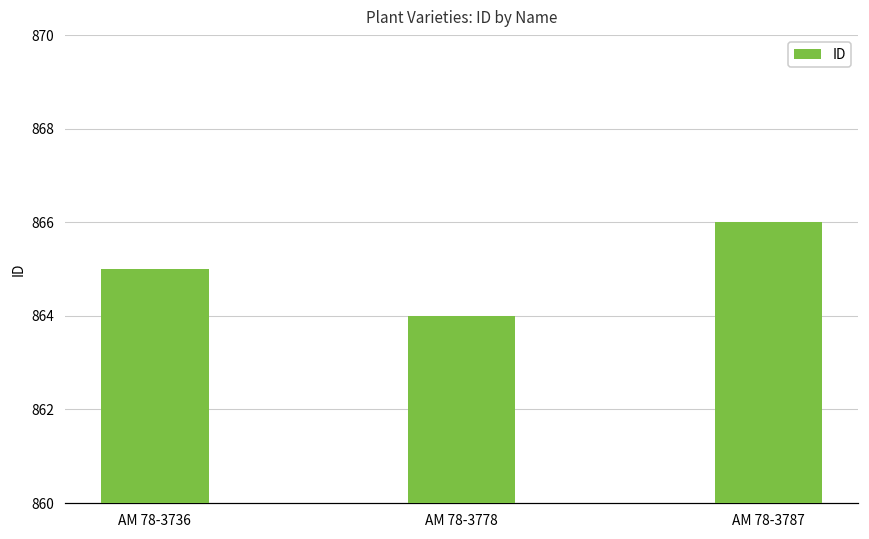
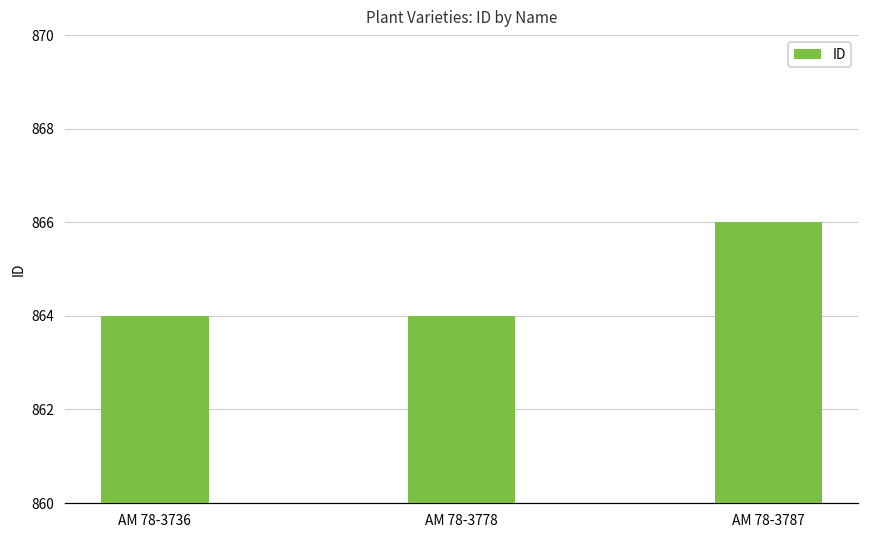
  {
-   "AM 78-3736": 865,
+   "AM 78-3736": 864,
    "AM 78-3778": 864,
    "AM 78-3787": 866
  }
